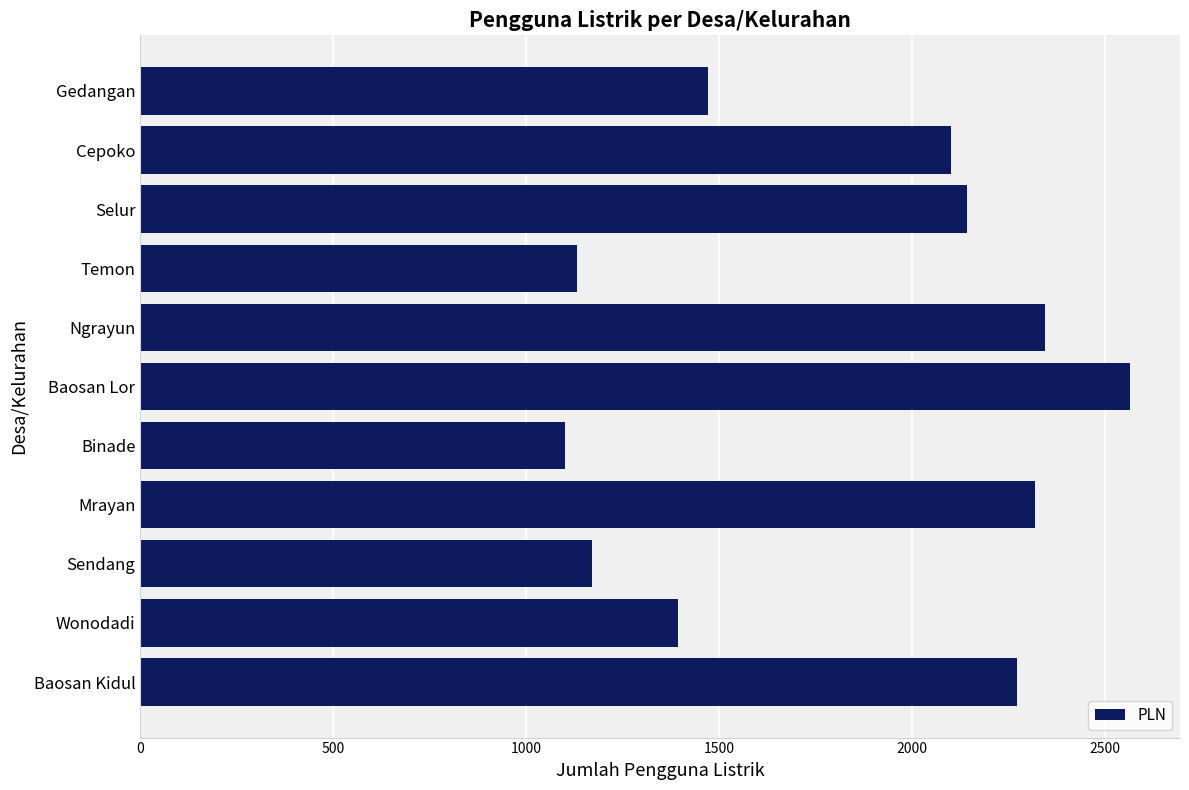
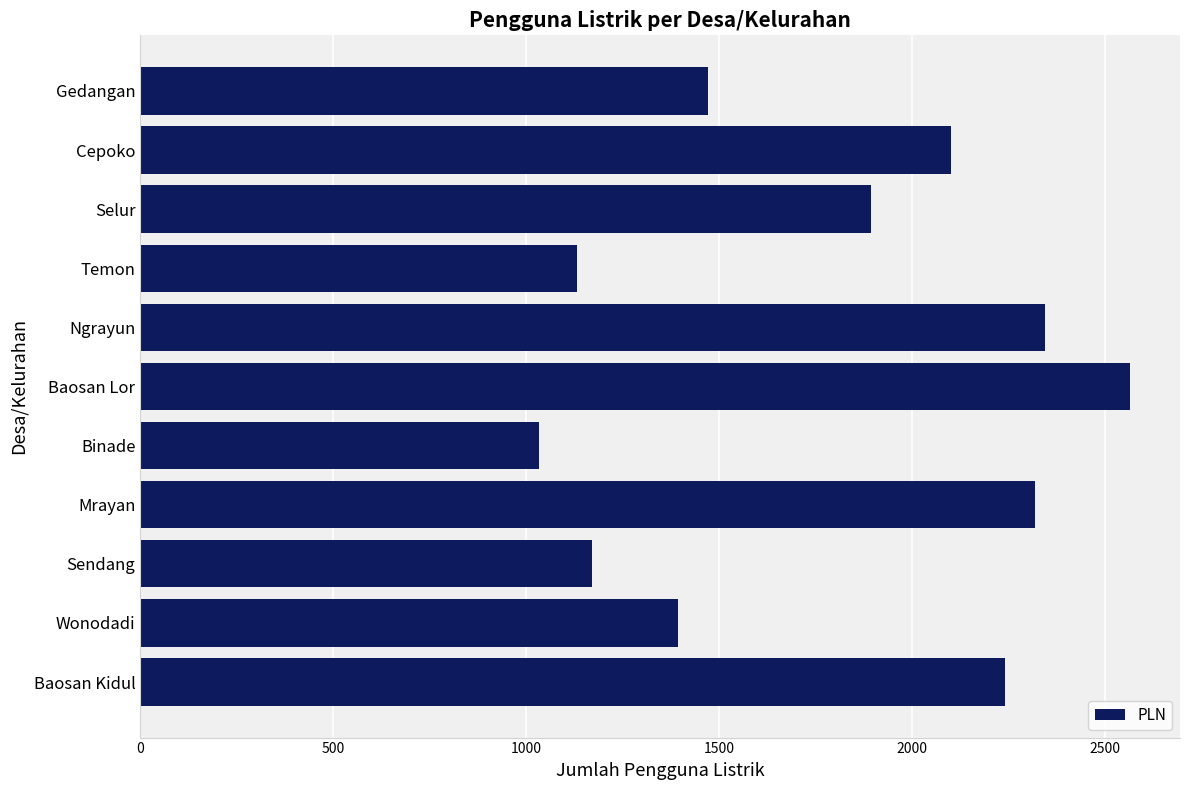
  {
    "Gedangan": 1470,
    "Cepoko": 2100,
-   "Selur": 2140,
+   "Selur": 1890,
    "Temon": 1130,
    "Ngrayun": 2340,
    "Baosan Lor": 2570,
-   "Binade": 1100,
+   "Binade": 1030,
    "Mrayan": 2320,
    "Sendang": 1170,
    "Wonodadi": 1390,
-   "Baosan Kidul": 2270
+   "Baosan Kidul": 2240
  }
